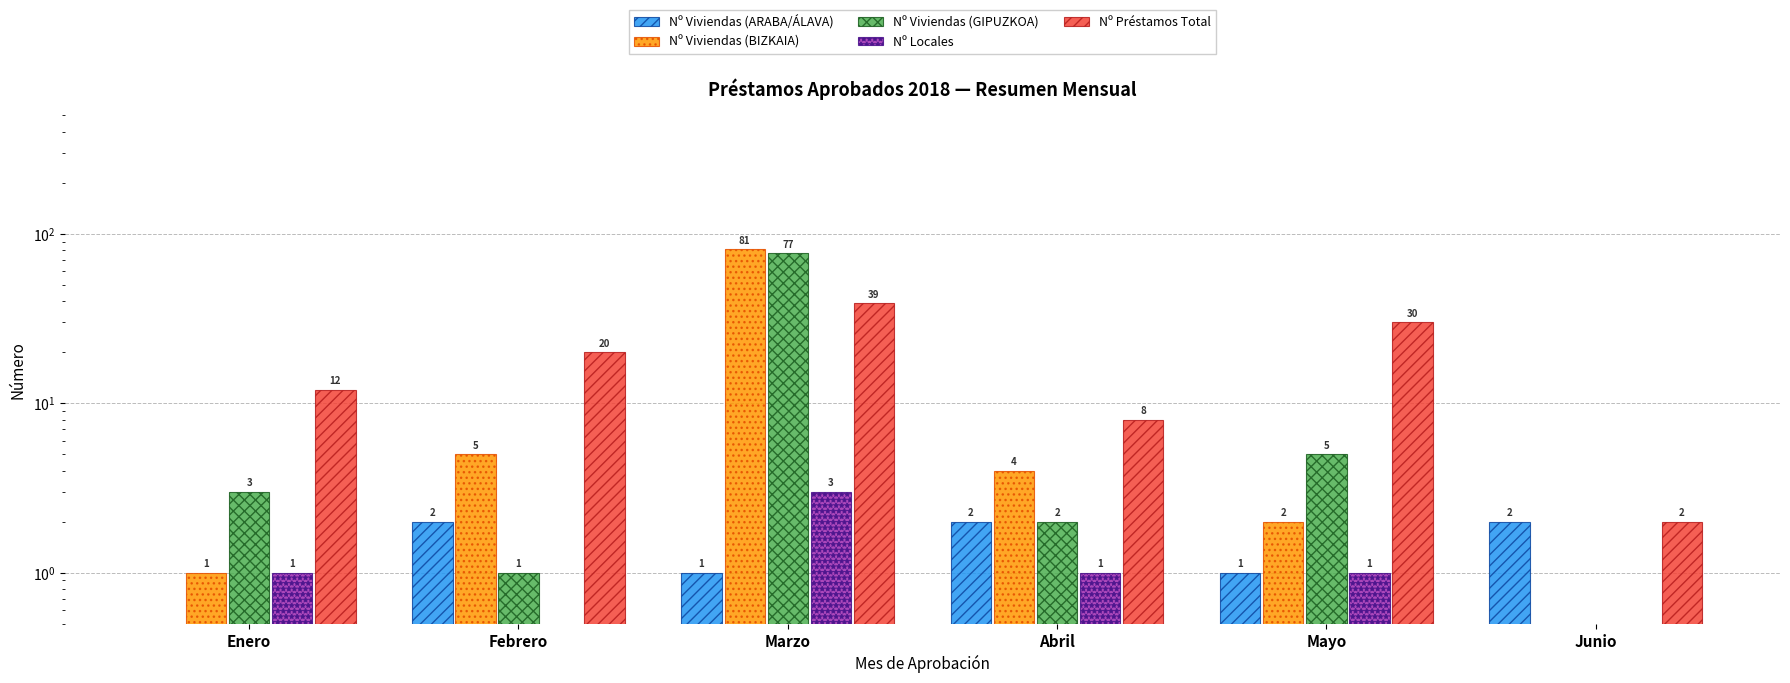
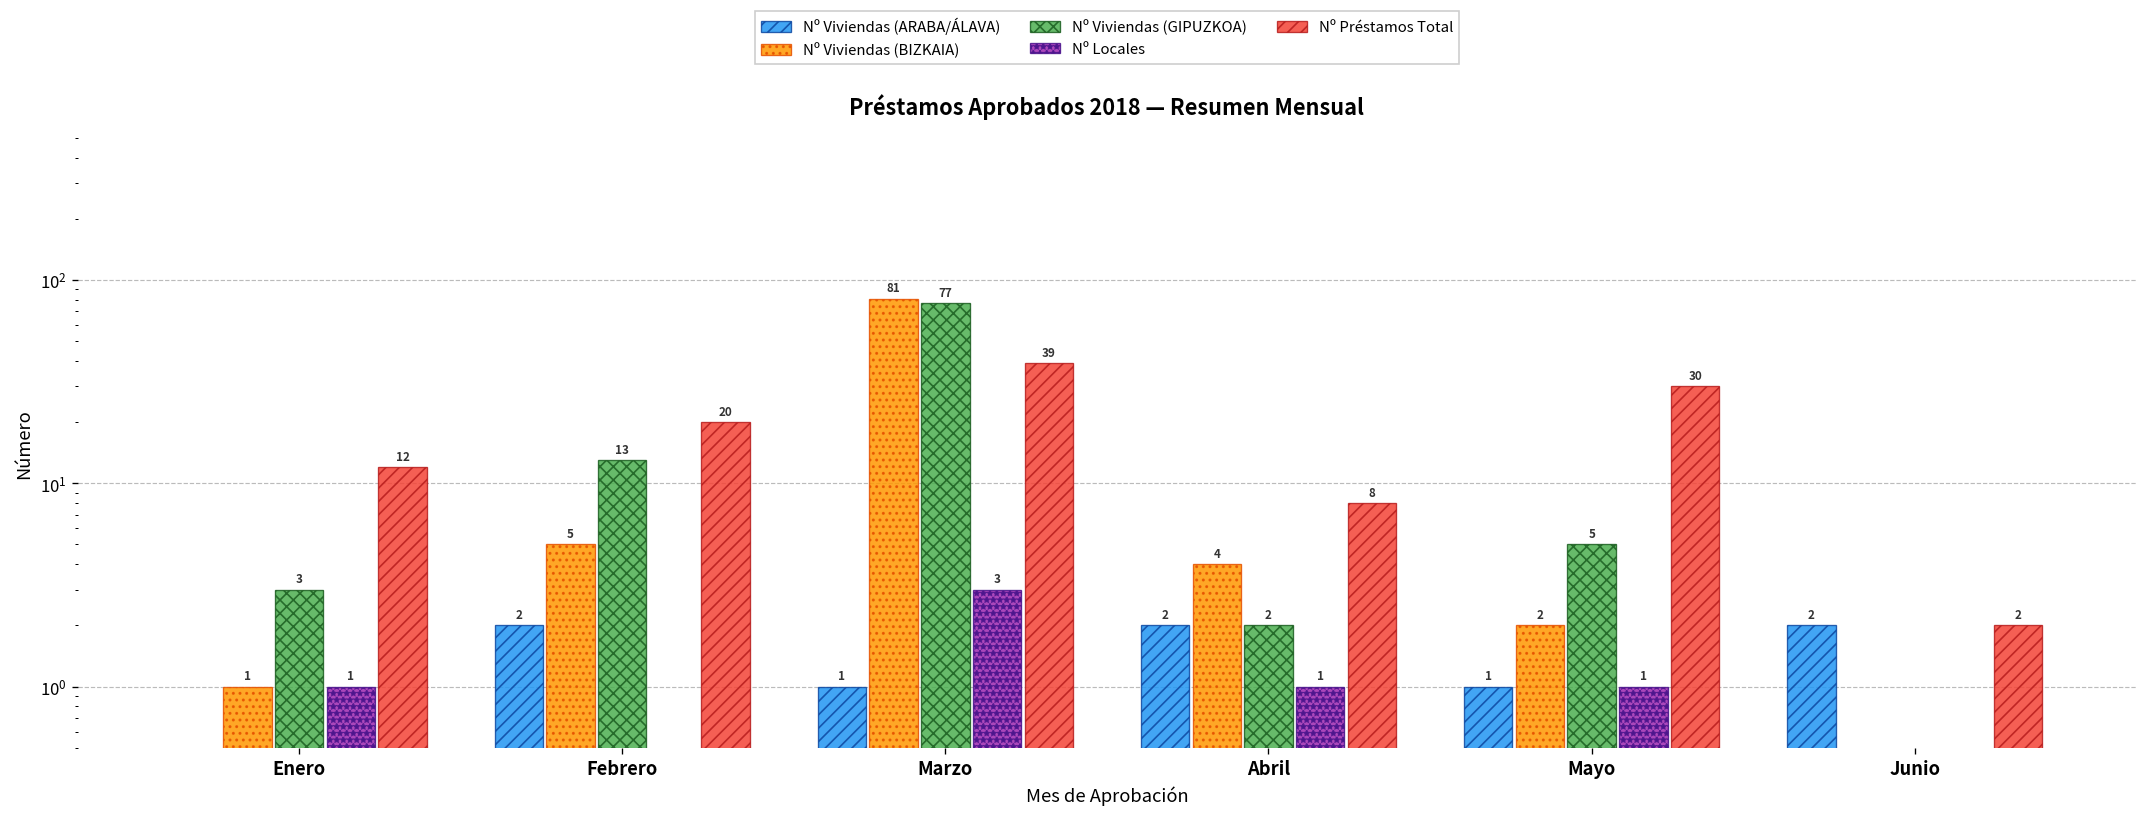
  {
    "Nº Viviendas (ARABA/ÁLAVA)": {
      "Febrero": 2,
      "Marzo": 1,
      "Abril": 2,
      "Mayo": 1,
      "Junio": 2
    },
    "Nº Viviendas (BIZKAIA)": {
      "Enero": 1,
      "Febrero": 5,
      "Marzo": 81,
      "Abril": 4,
      "Mayo": 2
    },
    "Nº Viviendas (GIPUZKOA)": {
      "Enero": 3,
-     "Febrero": 1,
+     "Febrero": 13,
      "Marzo": 77,
      "Abril": 2,
      "Mayo": 5
    },
    "Nº Locales": {
      "Enero": 1,
      "Marzo": 3,
      "Abril": 1,
      "Mayo": 1
    },
    "Nº Préstamos Total": {
      "Enero": 12,
      "Febrero": 20,
      "Marzo": 39,
      "Abril": 8,
      "Mayo": 30,
      "Junio": 2
    }
  }
